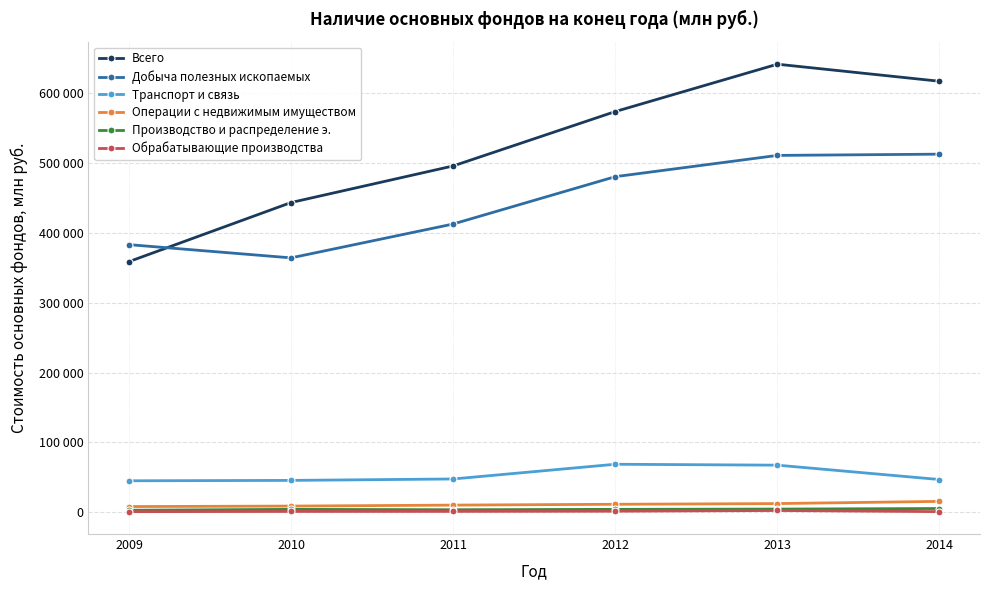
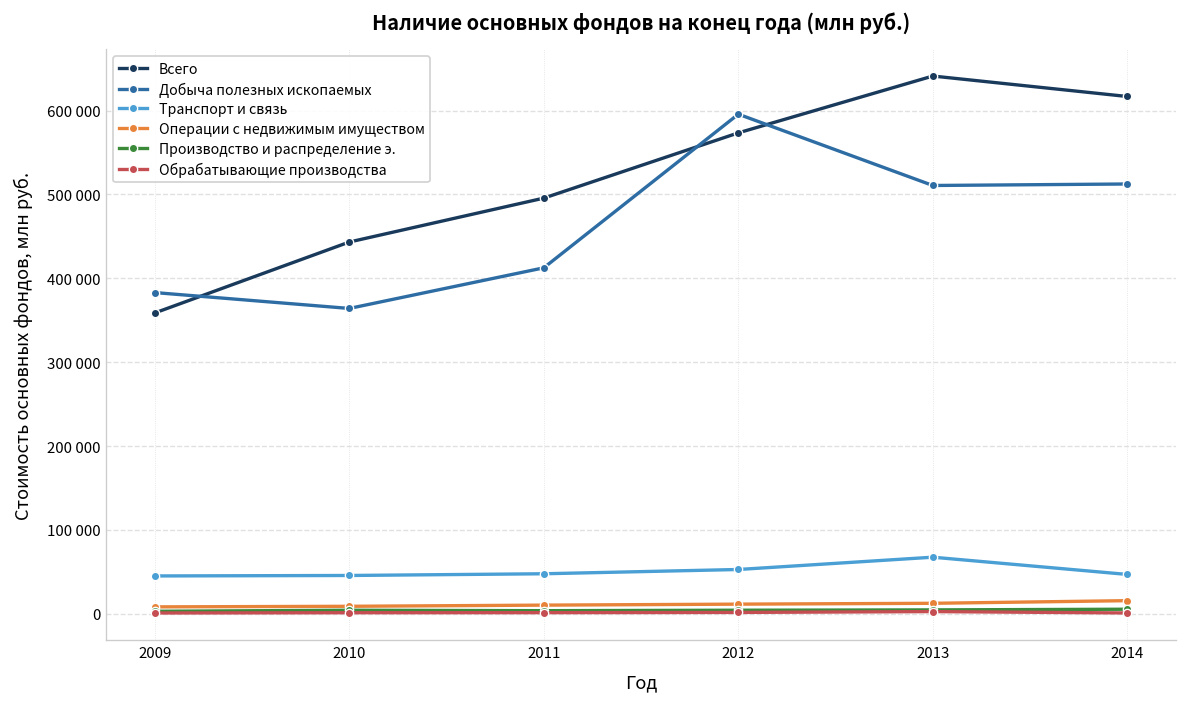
  {
    "Всего": {
      "2009": 360000,
      "2010": 440000,
      "2011": 500000,
      "2012": 570000,
      "2013": 640000,
      "2014": 620000
    },
    "Добыча полезных ископаемых": {
      "2009": 380000,
      "2010": 360000,
      "2011": 410000,
-     "2012": 480000,
+     "2012": 600000,
      "2013": 510000,
      "2014": 510000
    },
    "Транспорт и связь": {
      "2009": 50000,
      "2010": 50000,
      "2011": 50000,
-     "2012": 70000,
+     "2012": 50000,
      "2013": 70000,
      "2014": 50000
    },
    "Операции с недвижимым имуществом": {
      "2009": 10000,
      "2010": 10000,
      "2011": 10000,
      "2012": 10000,
      "2013": 10000,
      "2014": 20000
    },
    "Производство и распределение э.": {
      "2014": 10000
    },
    "Обрабатывающие производства": {
      "2014": 0
    }
  }
